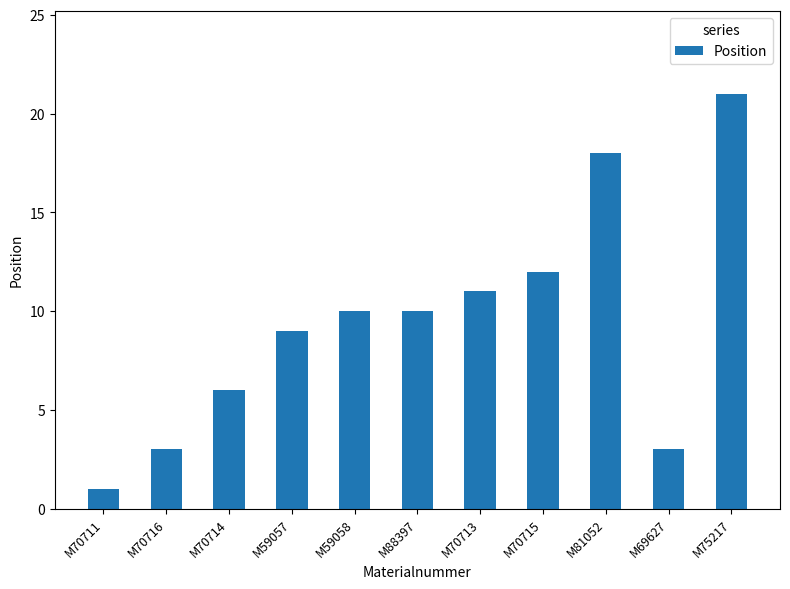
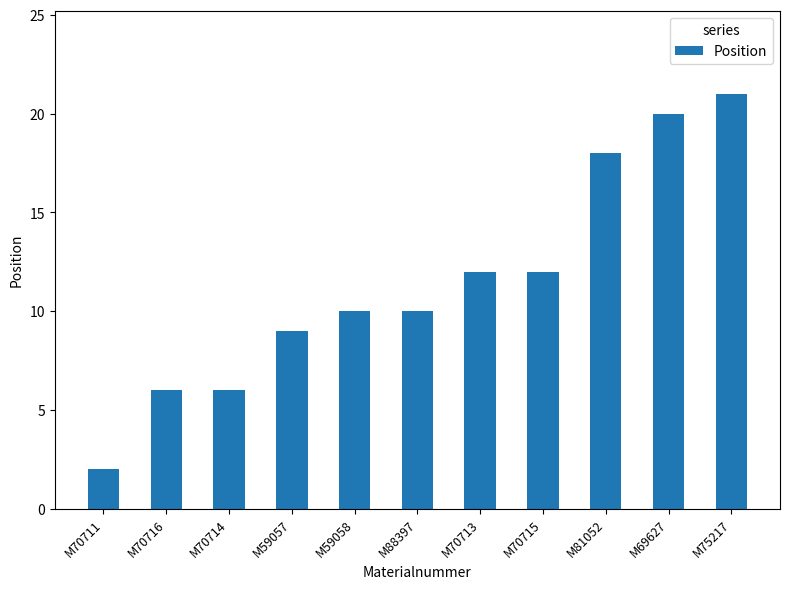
  {
-   "M70711": 1,
-   "M70716": 3,
+   "M70711": 2,
+   "M70716": 6,
    "M70714": 6,
    "M59057": 9,
    "M59058": 10,
    "M88397": 10,
-   "M70713": 11,
+   "M70713": 12,
    "M70715": 12,
    "M81052": 18,
-   "M69627": 3,
+   "M69627": 20,
    "M75217": 21
  }
